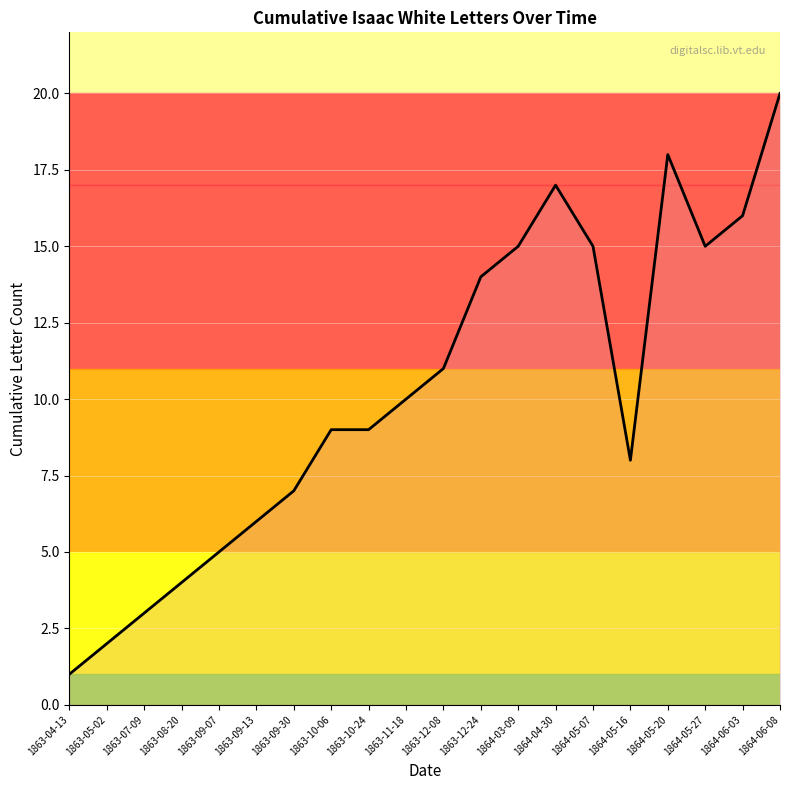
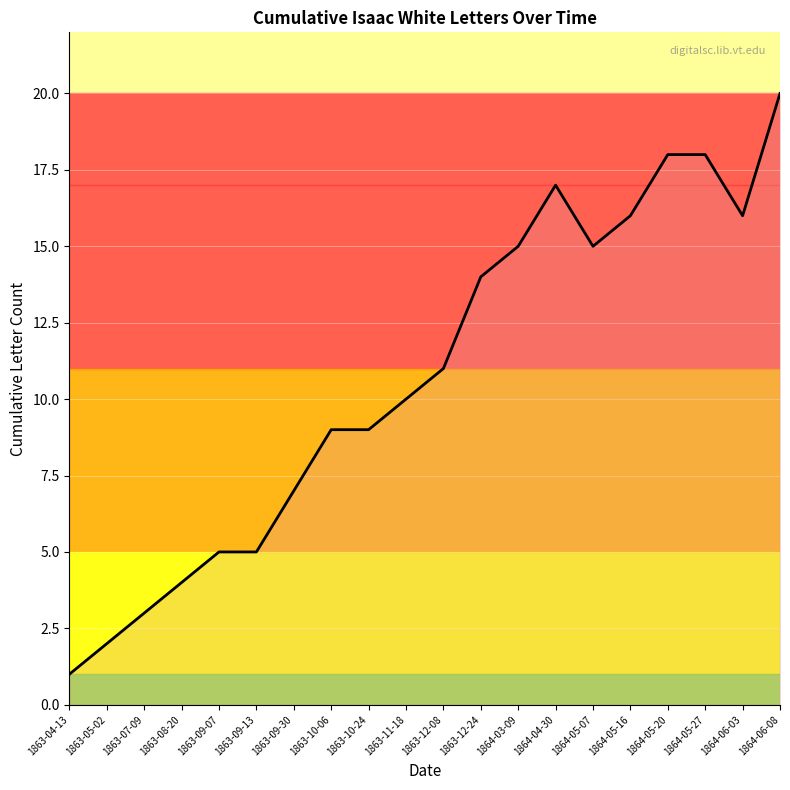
  {
    "1863-04-13": 1,
    "1863-05-02": 2,
    "1863-07-09": 3,
    "1863-08-20": 4,
    "1863-09-07": 5,
-   "1863-09-13": 6,
+   "1863-09-13": 5,
    "1863-09-30": 7,
    "1863-10-06": 9,
    "1863-10-24": 9,
    "1863-11-18": 10,
    "1863-12-08": 11,
    "1863-12-24": 14,
    "1864-03-09": 15,
    "1864-04-30": 17,
    "1864-05-07": 15,
-   "1864-05-16": 8,
+   "1864-05-16": 16,
    "1864-05-20": 18,
-   "1864-05-27": 15,
+   "1864-05-27": 18,
    "1864-06-03": 16,
    "1864-06-08": 20
  }
